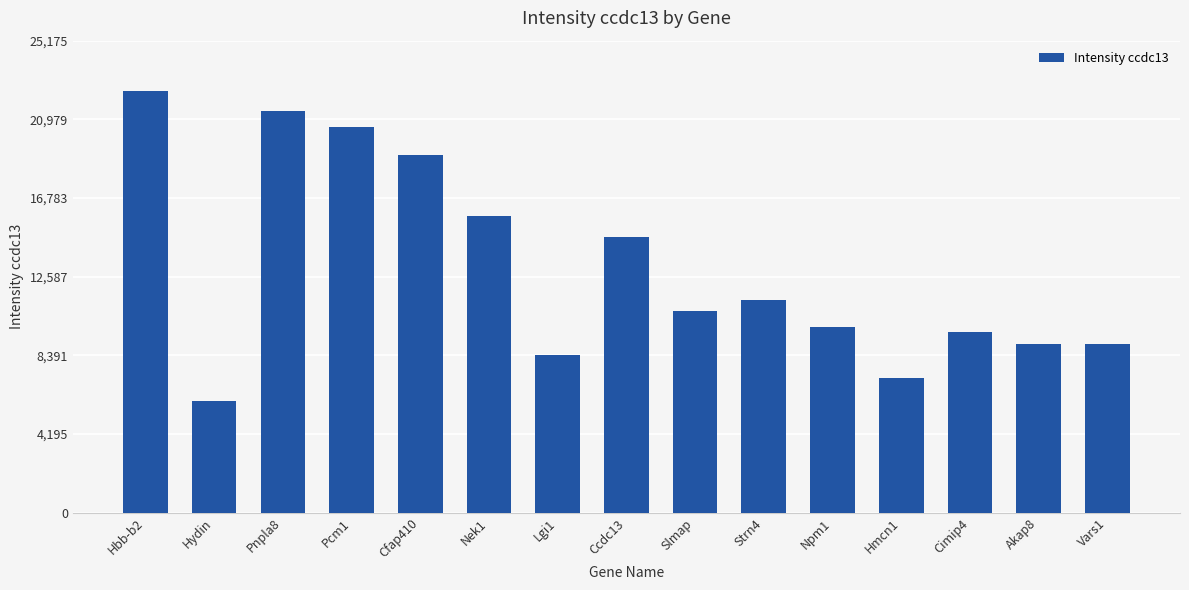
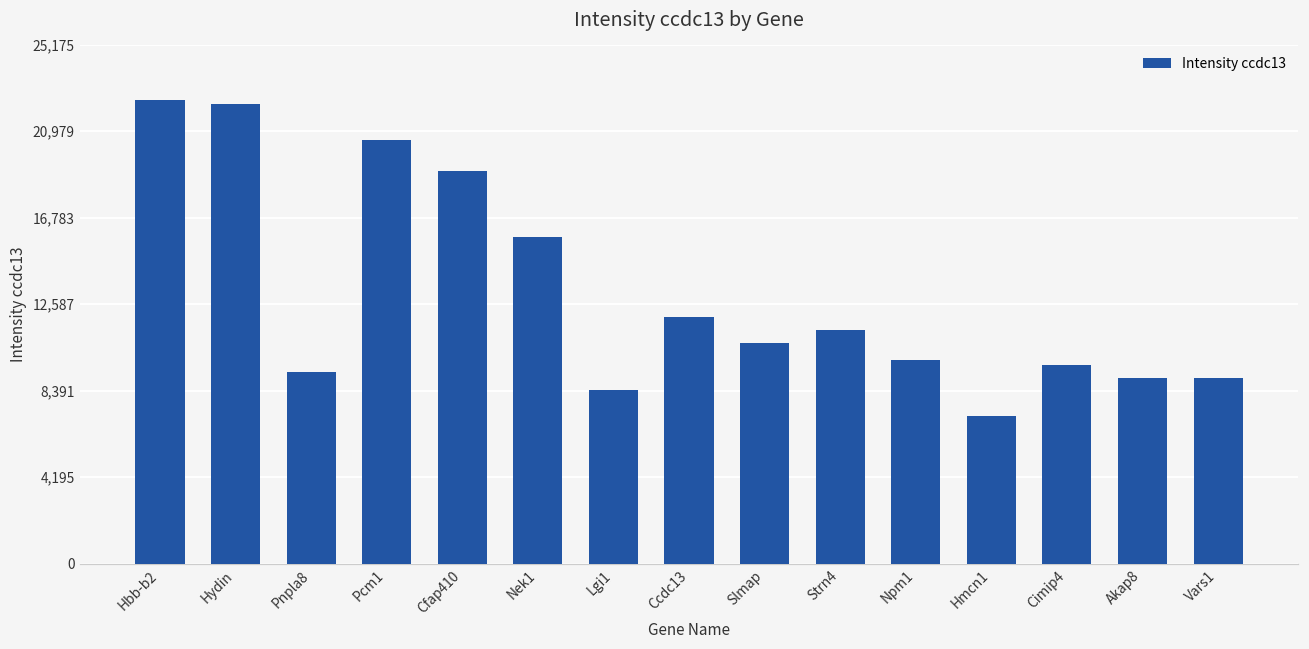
  {
    "Hbb-b2": "22,500",
-   "Hydin": "6,000",
-   "Pnpla8": "21,400",
+   "Hydin": "22,300",
+   "Pnpla8": "9,300",
    "Pcm1": "20,500",
    "Cfap410": "19,100",
    "Nek1": "15,800",
    "Lgi1": "8,400",
-   "Ccdc13": "14,700",
+   "Ccdc13": "12,000",
    "Slmap": "10,700",
    "Strn4": "11,300",
    "Npm1": "9,900",
    "Hmcn1": "7,200",
    "Cimip4": "9,700",
    "Akap8": "9,000",
    "Vars1": "9,000"
  }
